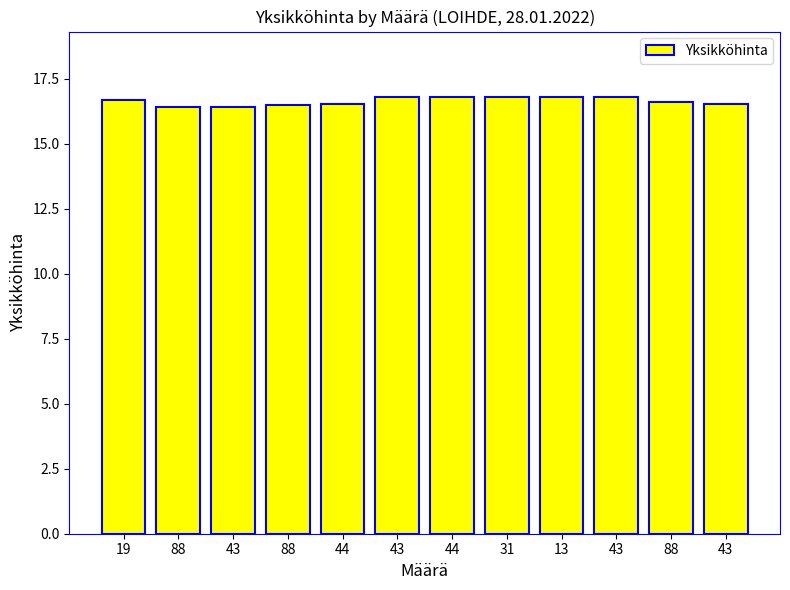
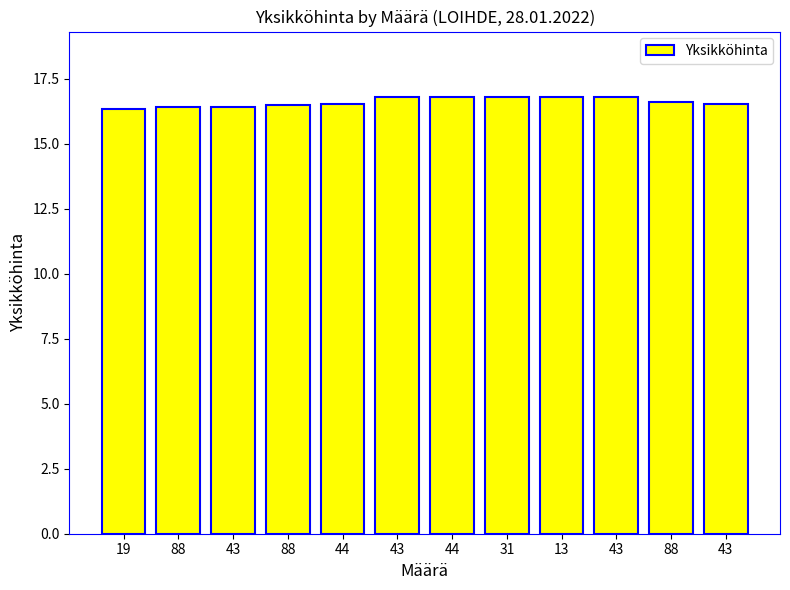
  {
-   "19": 16.7,
+   "19": 16.4,
    "31": 16.8,
    "13": 16.8
  }
